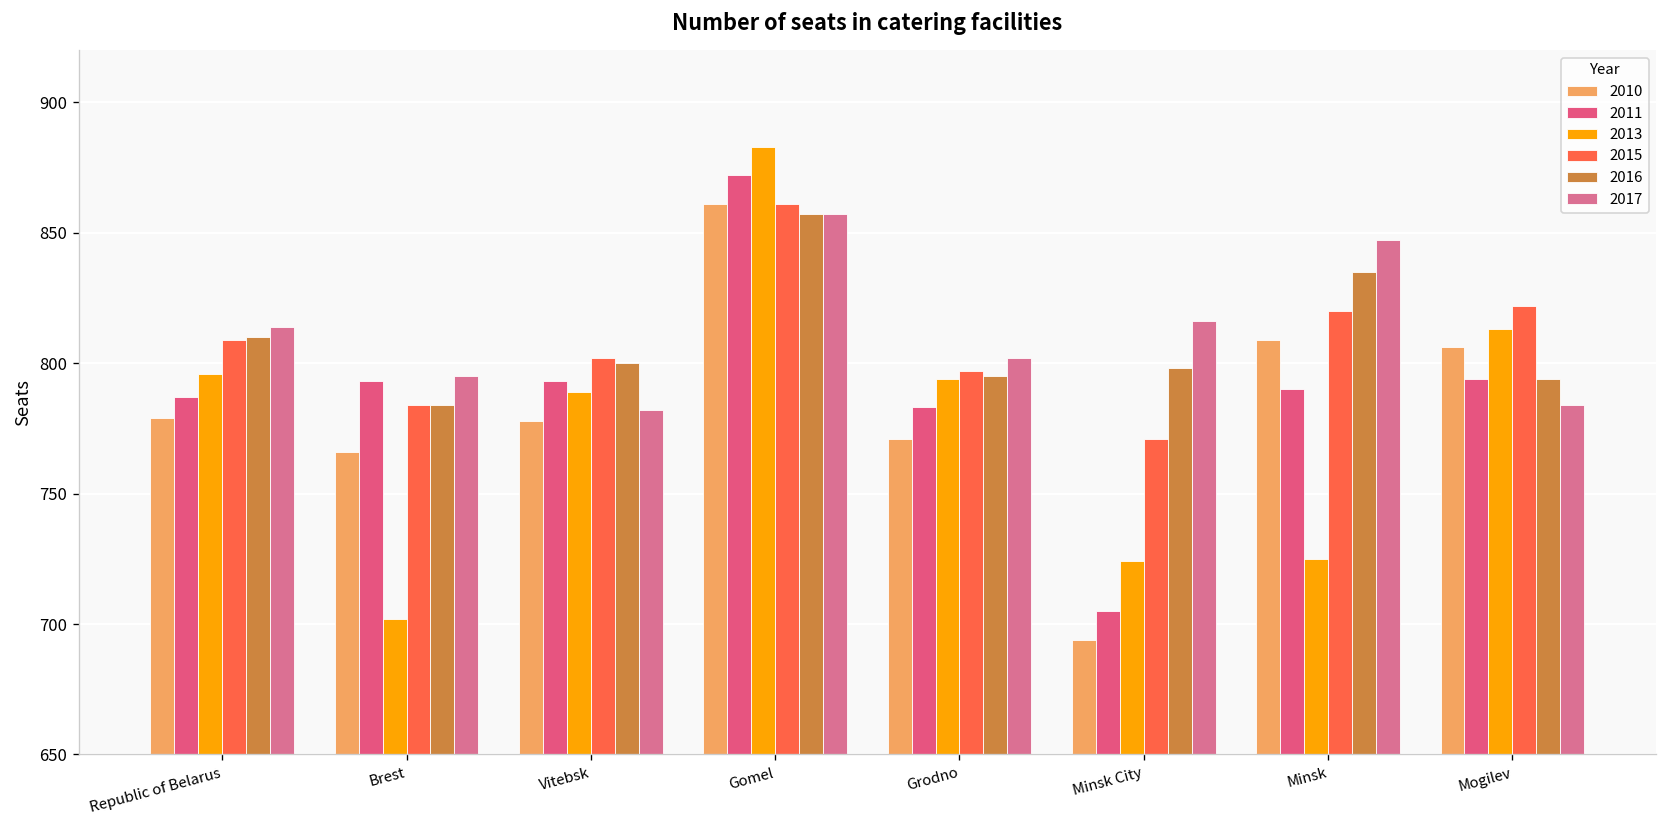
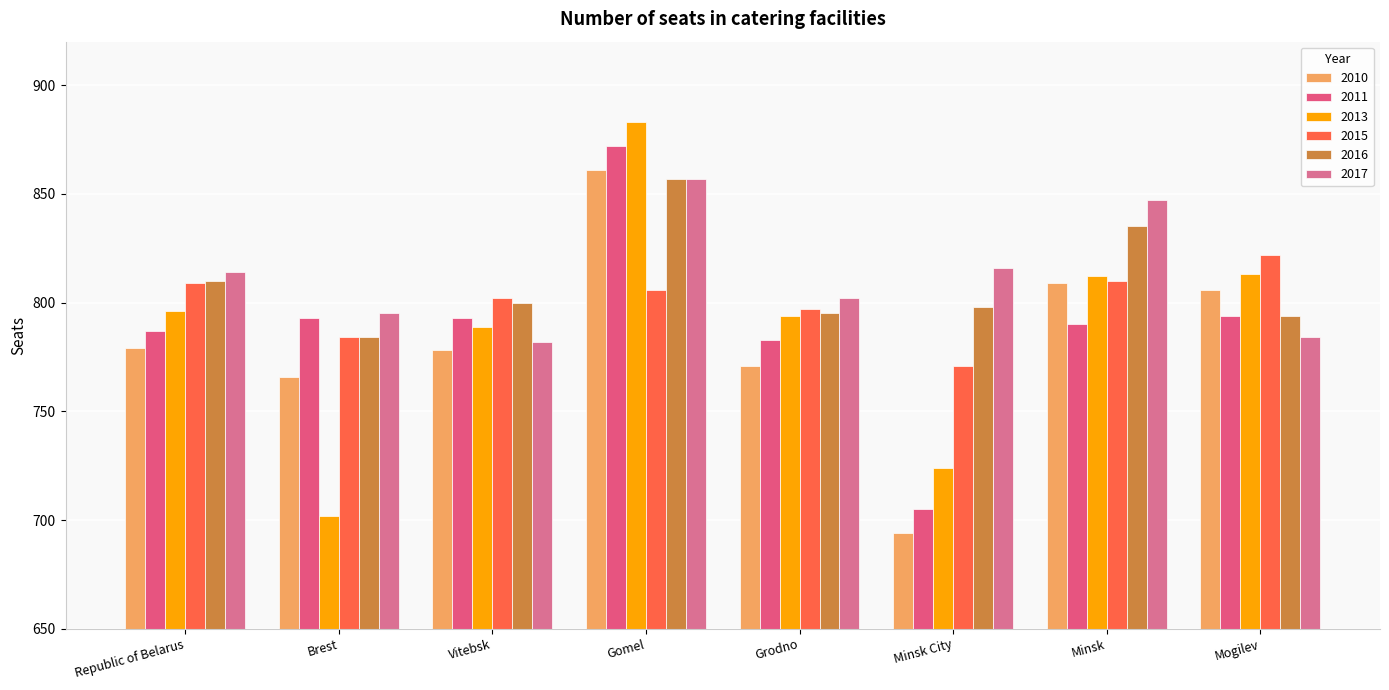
  {
    "2013": {
      "Republic of Belarus": 796,
      "Brest": 702,
      "Vitebsk": 789,
      "Gomel": 883,
      "Grodno": 794,
      "Minsk City": 724,
-     "Minsk": 725,
+     "Minsk": 812,
      "Mogilev": 813
    },
    "2015": {
      "Republic of Belarus": 809,
      "Brest": 784,
      "Vitebsk": 802,
-     "Gomel": 861,
+     "Gomel": 806,
      "Grodno": 797,
      "Minsk City": 771,
-     "Minsk": 820,
+     "Minsk": 810,
      "Mogilev": 822
    }
  }
